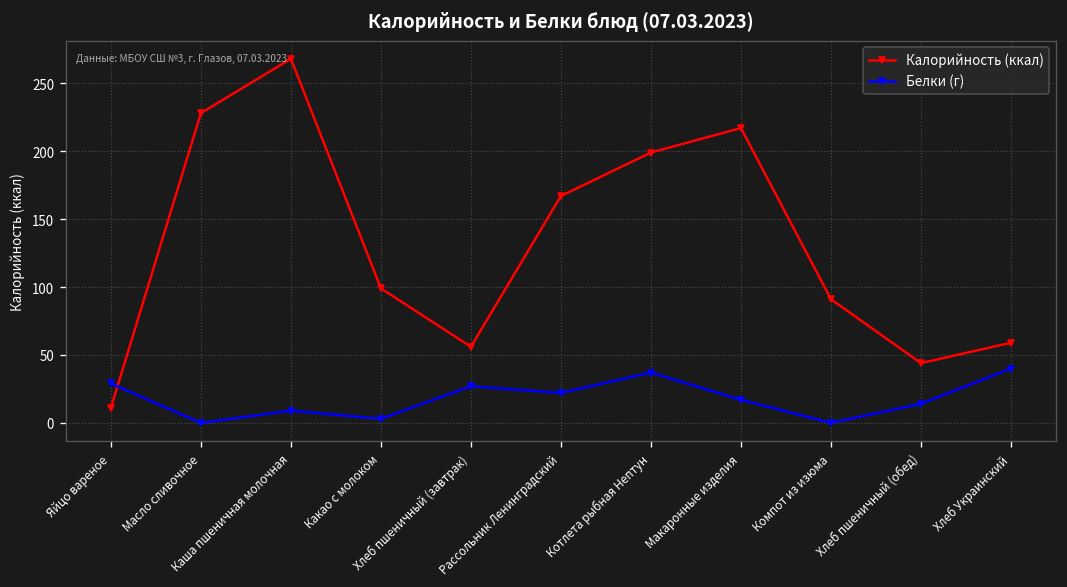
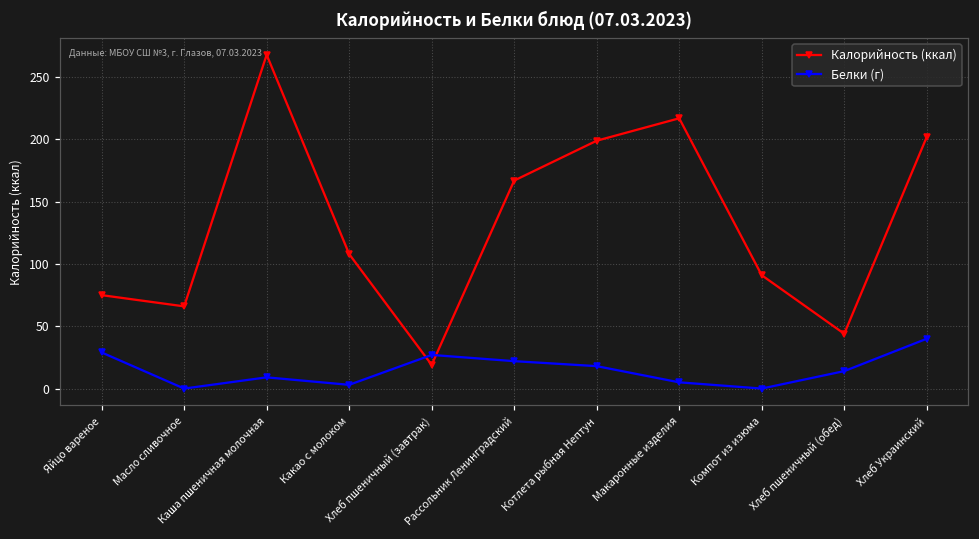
  {
    "Калорийность (ккал)": {
-     "Яйцо вареное": 11,
-     "Масло сливочное": 228,
-     "Какао с молоком": 99,
-     "Хлеб пшеничный (завтрак)": 56,
+     "Яйцо вареное": 75,
+     "Масло сливочное": 66,
+     "Какао с молоком": 108,
+     "Хлеб пшеничный (завтрак)": 19,
      "Рассольник Ленинградский": 167,
      "Котлета рыбная Нептун": 199,
      "Макаронные изделия": 217,
      "Компот из изюма": 91,
      "Хлеб пшеничный (обед)": 44,
-     "Хлеб Украинский": 59
+     "Хлеб Украинский": 202
    },
    "Белки (г)": {
      "Яйцо вареное": 29,
      "Масло сливочное": 0,
      "Каша пшеничная молочная": 9,
      "Какао с молоком": 3,
      "Хлеб пшеничный (завтрак)": 27,
      "Рассольник Ленинградский": 22,
-     "Котлета рыбная Нептун": 37,
-     "Макаронные изделия": 17,
+     "Котлета рыбная Нептун": 18,
+     "Макаронные изделия": 5,
      "Компот из изюма": 0,
      "Хлеб пшеничный (обед)": 14,
      "Хлеб Украинский": 40
    }
  }
